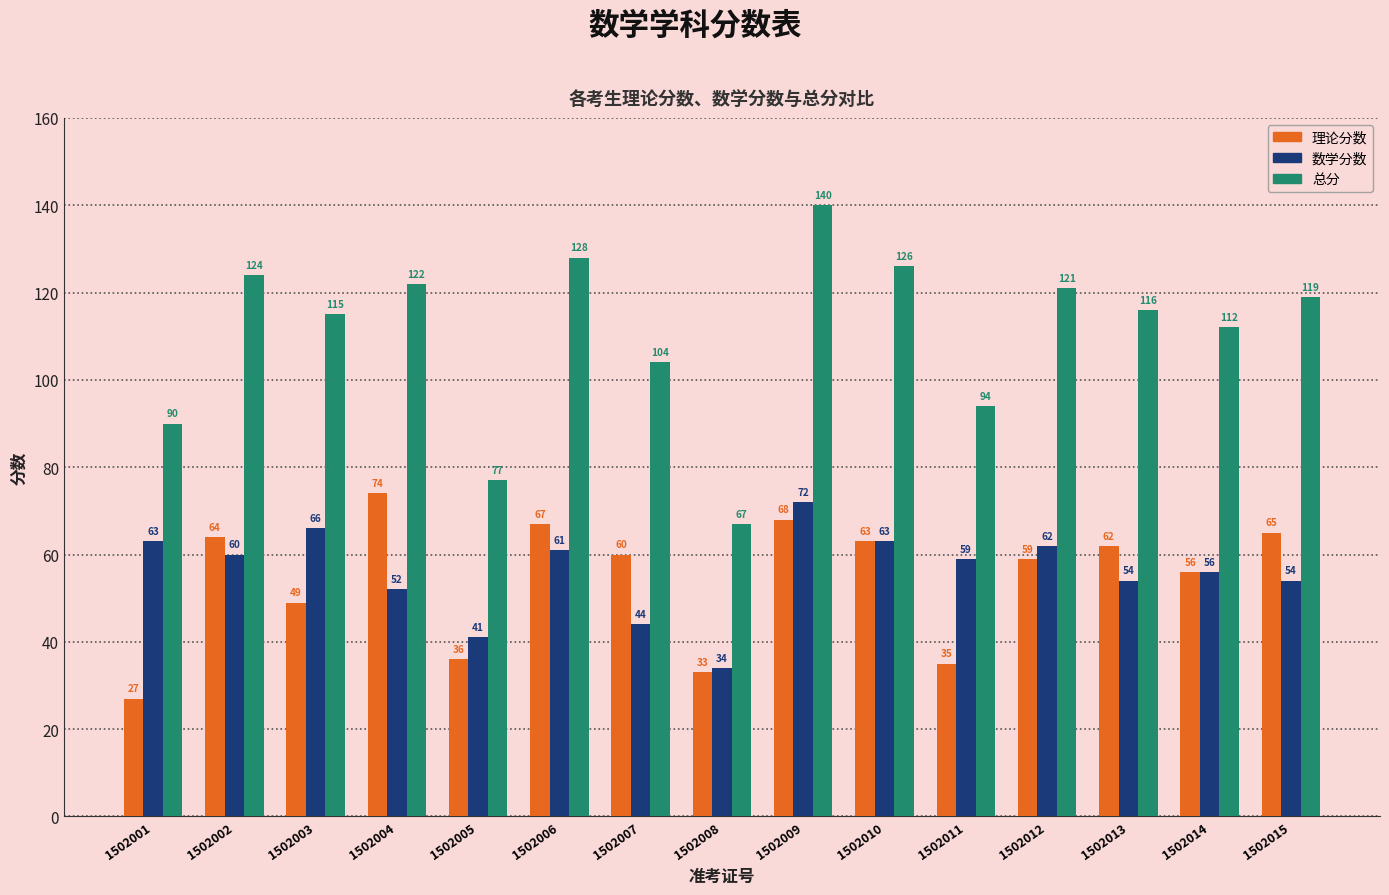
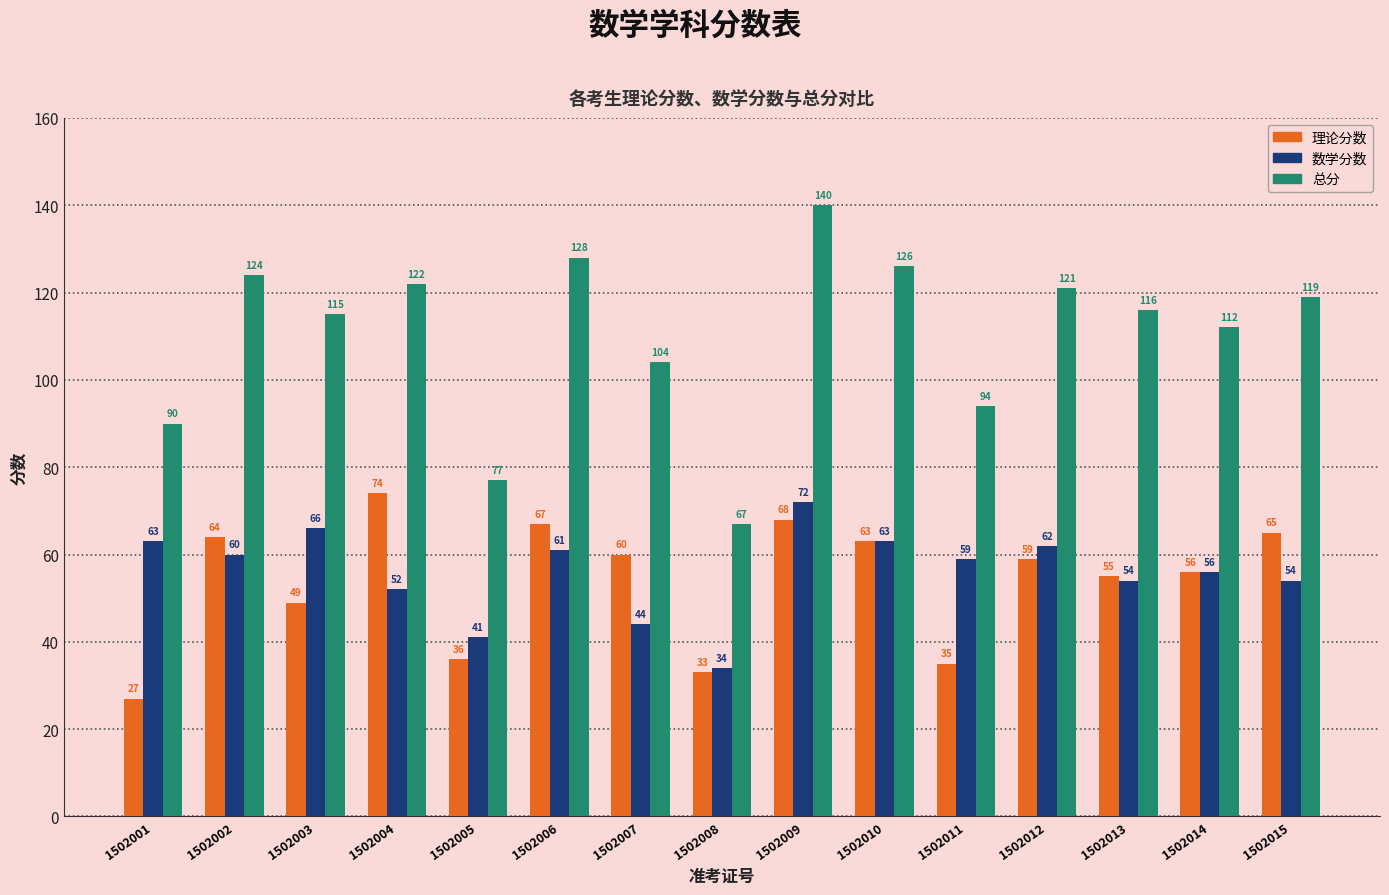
  {
    "理论分数": {
      "1502001": 27,
      "1502002": 64,
      "1502003": 49,
      "1502004": 74,
      "1502005": 36,
      "1502006": 67,
      "1502007": 60,
      "1502008": 33,
      "1502009": 68,
      "1502010": 63,
      "1502011": 35,
      "1502012": 59,
-     "1502013": 62,
+     "1502013": 55,
      "1502014": 56,
      "1502015": 65
    },
    "数学分数": {
      "1502001": 63,
      "1502002": 60,
      "1502003": 66,
      "1502004": 52,
      "1502005": 41,
      "1502006": 61,
      "1502007": 44,
      "1502008": 34,
      "1502009": 72,
      "1502010": 63,
      "1502011": 59,
      "1502012": 62,
      "1502013": 54,
      "1502014": 56,
      "1502015": 54
    },
    "总分": {
      "1502001": 90,
      "1502002": 124,
      "1502003": 115,
      "1502004": 122,
      "1502005": 77,
      "1502006": 128,
      "1502007": 104,
      "1502008": 67,
      "1502009": 140,
      "1502010": 126,
      "1502011": 94,
      "1502012": 121,
      "1502013": 116,
      "1502014": 112,
      "1502015": 119
    }
  }
